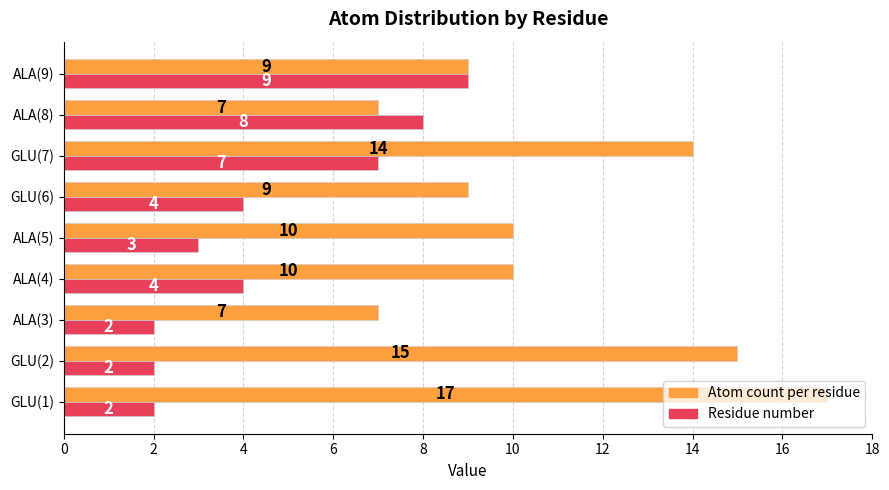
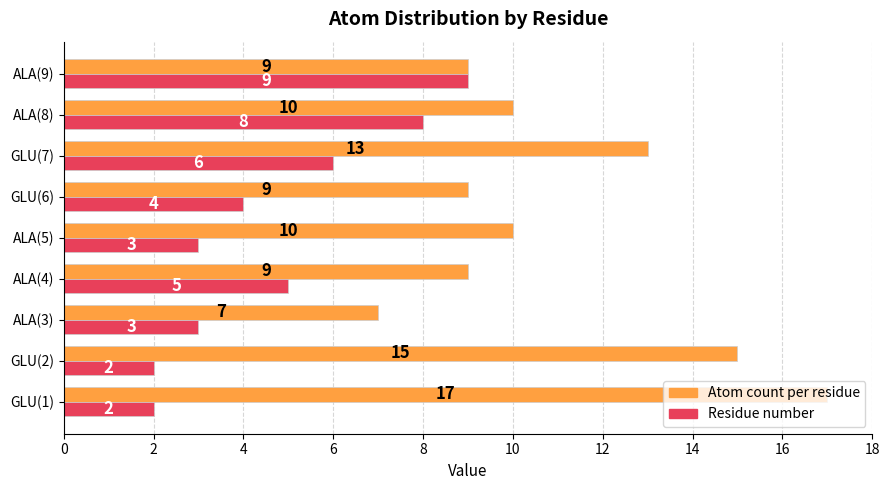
  {
    "Atom count per residue": {
-     "ALA(8)": 7,
-     "GLU(7)": 14,
+     "ALA(8)": 10,
+     "GLU(7)": 13,
      "GLU(6)": 9,
      "ALA(5)": 10,
-     "ALA(4)": 10,
+     "ALA(4)": 9,
      "ALA(3)": 7,
      "GLU(2)": 15
    },
    "Residue number": {
      "ALA(8)": 8,
-     "GLU(7)": 7,
+     "GLU(7)": 6,
      "GLU(6)": 4,
      "ALA(5)": 3,
-     "ALA(4)": 4,
-     "ALA(3)": 2,
+     "ALA(4)": 5,
+     "ALA(3)": 3,
      "GLU(2)": 2,
      "GLU(1)": 2
    }
  }
